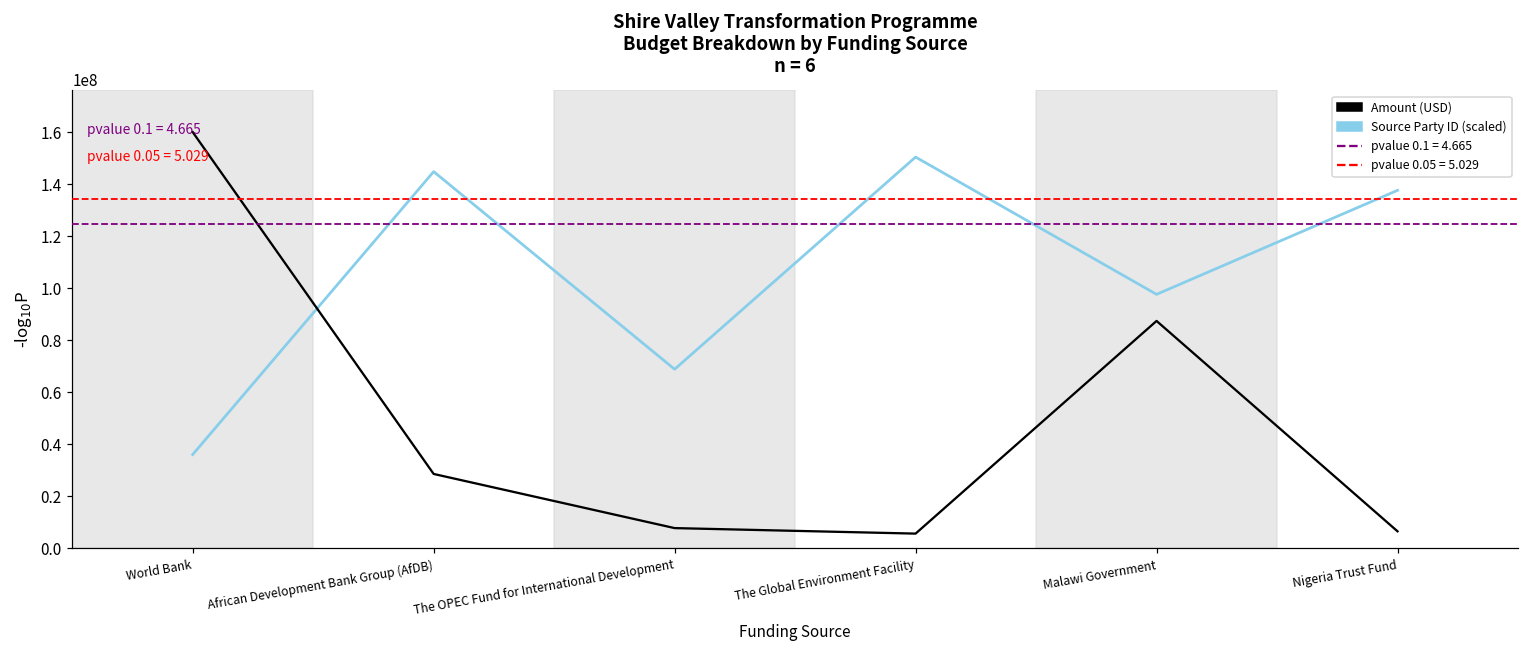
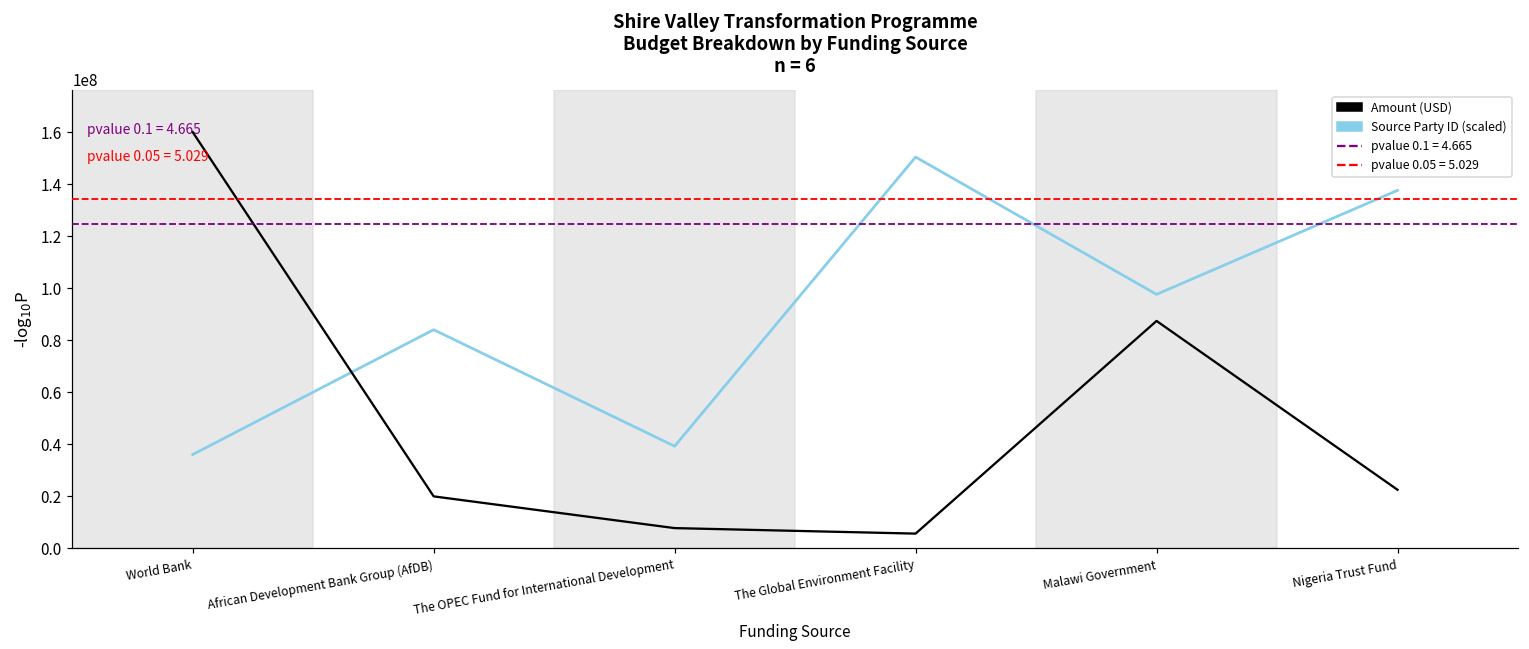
  {
    "Amount (USD)": {
-     "African Development Bank Group (AfDB)": 29000000,
+     "African Development Bank Group (AfDB)": 20000000,
      "The OPEC Fund for International Development": 8000000,
      "The Global Environment Facility": 6000000,
      "Malawi Government": 87000000,
-     "Nigeria Trust Fund": 6000000
+     "Nigeria Trust Fund": 22000000
    },
    "Source Party ID (scaled)": {
      "World Bank": 36000000,
-     "African Development Bank Group (AfDB)": 145000000,
-     "The OPEC Fund for International Development": 69000000,
+     "African Development Bank Group (AfDB)": 84000000,
+     "The OPEC Fund for International Development": 39000000,
      "The Global Environment Facility": 150000000,
      "Malawi Government": 98000000,
      "Nigeria Trust Fund": 138000000
    }
  }
